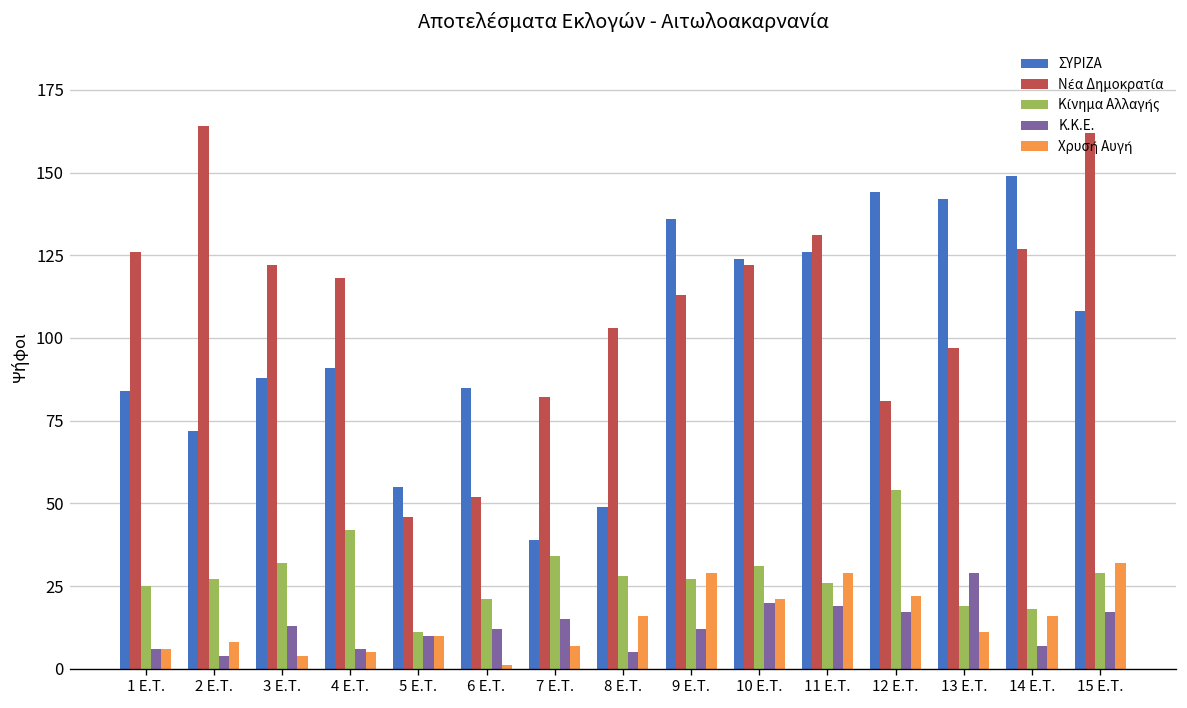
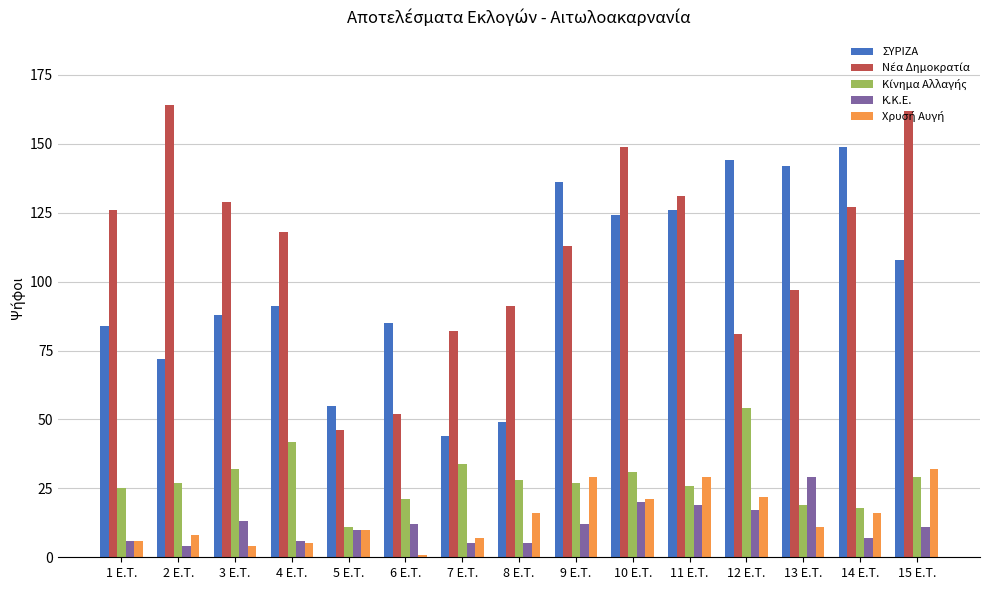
  {
    "ΣΥΡΙΖΑ": {
      "1 E.T.": 84,
      "2 E.T.": 72,
      "3 E.T.": 88,
      "4 E.T.": 91,
      "5 E.T.": 55,
      "6 E.T.": 85,
-     "7 E.T.": 39,
+     "7 E.T.": 44,
      "8 E.T.": 49,
      "9 E.T.": 136,
      "10 E.T.": 124,
      "11 E.T.": 126,
      "12 E.T.": 144,
      "13 E.T.": 142,
      "14 E.T.": 149,
      "15 E.T.": 108
    },
    "Νέα Δημοκρατία": {
      "1 E.T.": 126,
      "2 E.T.": 164,
-     "3 E.T.": 122,
+     "3 E.T.": 129,
      "4 E.T.": 118,
      "5 E.T.": 46,
      "6 E.T.": 52,
      "7 E.T.": 82,
-     "8 E.T.": 103,
+     "8 E.T.": 91,
      "9 E.T.": 113,
-     "10 E.T.": 122,
+     "10 E.T.": 149,
      "11 E.T.": 131,
      "12 E.T.": 81,
      "13 E.T.": 97,
      "14 E.T.": 127,
      "15 E.T.": 162
    },
    "Κίνημα Αλλαγής": {
      "1 E.T.": 25,
      "2 E.T.": 27,
      "3 E.T.": 32,
      "4 E.T.": 42,
      "5 E.T.": 11,
      "6 E.T.": 21,
      "7 E.T.": 34,
      "8 E.T.": 28,
      "9 E.T.": 27,
      "10 E.T.": 31,
      "11 E.T.": 26,
      "12 E.T.": 54,
      "13 E.T.": 19,
      "14 E.T.": 18,
      "15 E.T.": 29
    },
    "Κ.Κ.Ε.": {
      "1 E.T.": 6,
      "2 E.T.": 4,
      "3 E.T.": 13,
      "4 E.T.": 6,
      "5 E.T.": 10,
      "6 E.T.": 12,
-     "7 E.T.": 15,
+     "7 E.T.": 5,
      "8 E.T.": 5,
      "9 E.T.": 12,
      "10 E.T.": 20,
      "11 E.T.": 19,
      "12 E.T.": 17,
      "13 E.T.": 29,
      "14 E.T.": 7,
-     "15 E.T.": 17
+     "15 E.T.": 11
    },
    "Χρυσή Αυγή": {
      "1 E.T.": 6,
      "2 E.T.": 8,
      "3 E.T.": 4,
      "4 E.T.": 5,
      "5 E.T.": 10,
      "6 E.T.": 1,
      "7 E.T.": 7,
      "8 E.T.": 16,
      "9 E.T.": 29,
      "10 E.T.": 21,
      "11 E.T.": 29,
      "12 E.T.": 22,
      "13 E.T.": 11,
      "14 E.T.": 16,
      "15 E.T.": 32
    }
  }
